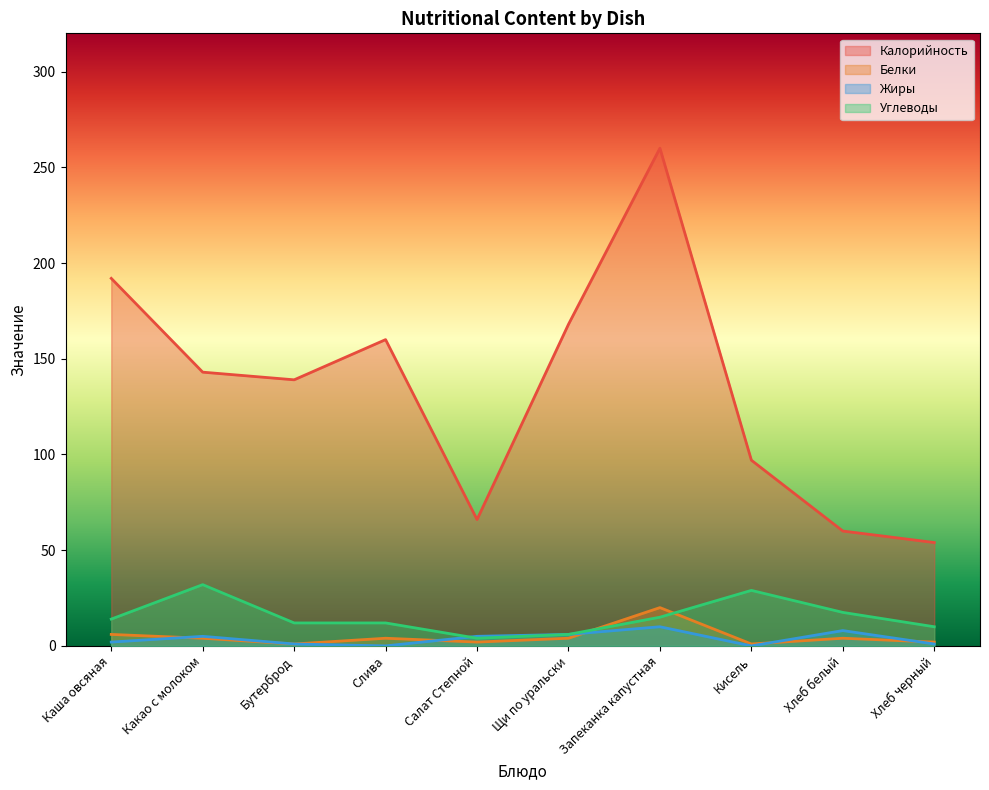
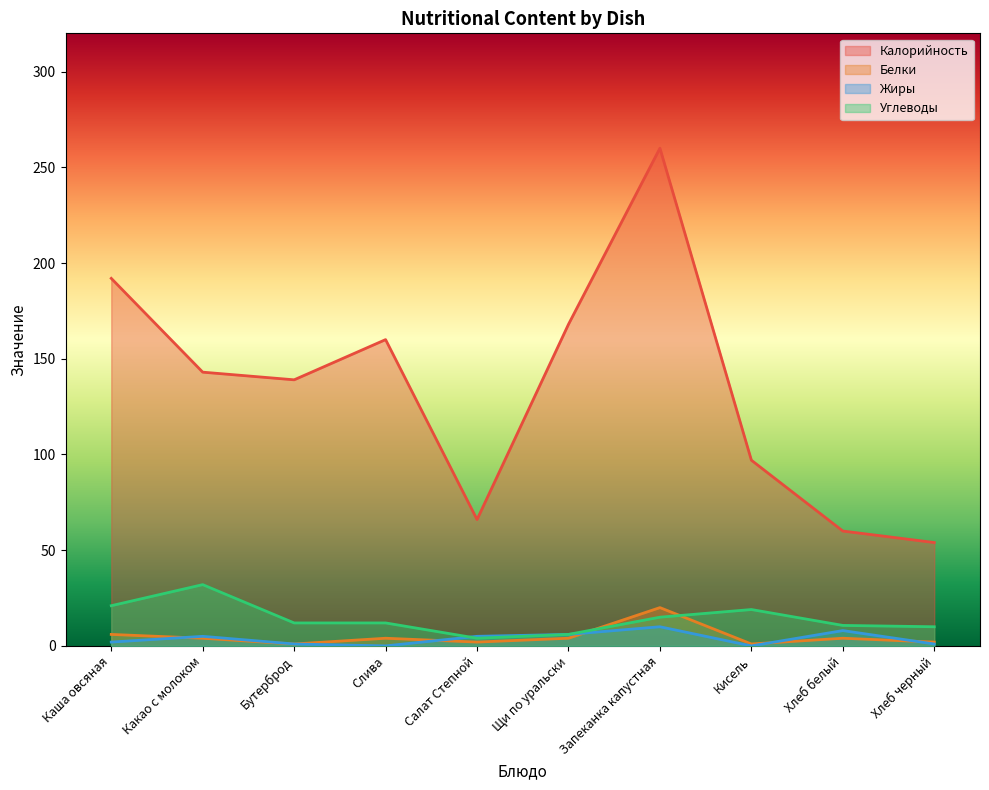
  {
    "Жиры": {
      "Каша овсяная": 2,
      "Слива": 0,
      "Запеканка капустная": 10,
      "Хлеб белый": 8
    },
    "Углеводы": {
-     "Каша овсяная": 14,
+     "Каша овсяная": 21,
      "Какао с молоком": 32,
      "Бутерброд": 12,
      "Слива": 12,
      "Запеканка капустная": 15,
-     "Кисель": 29,
-     "Хлеб белый": 18,
+     "Кисель": 19,
+     "Хлеб белый": 11,
      "Хлеб черный": 10
    }
  }
